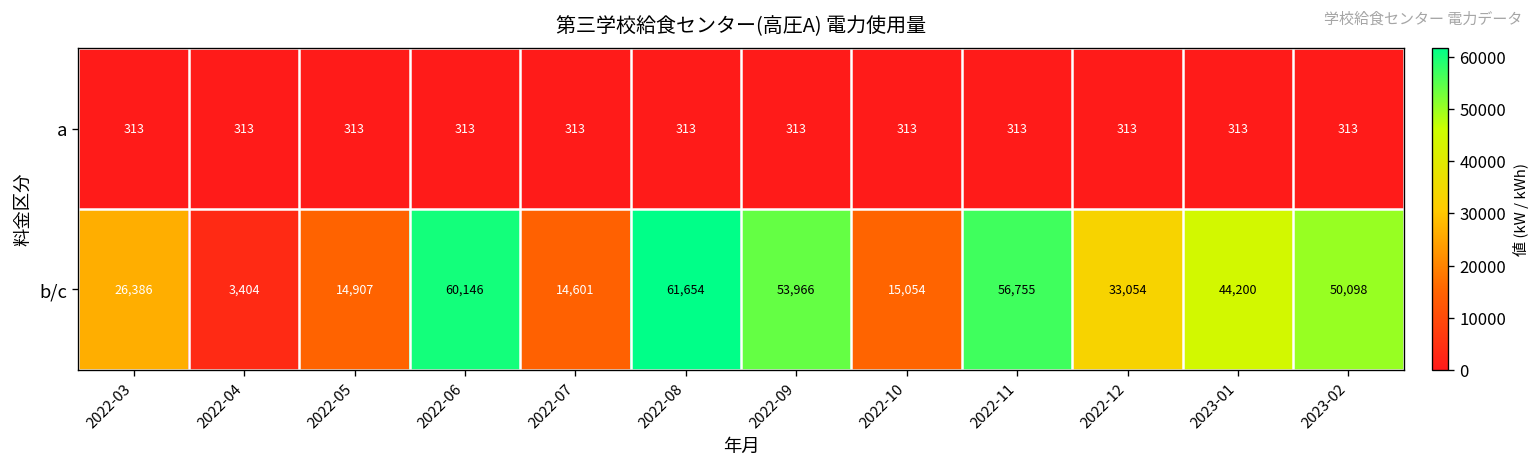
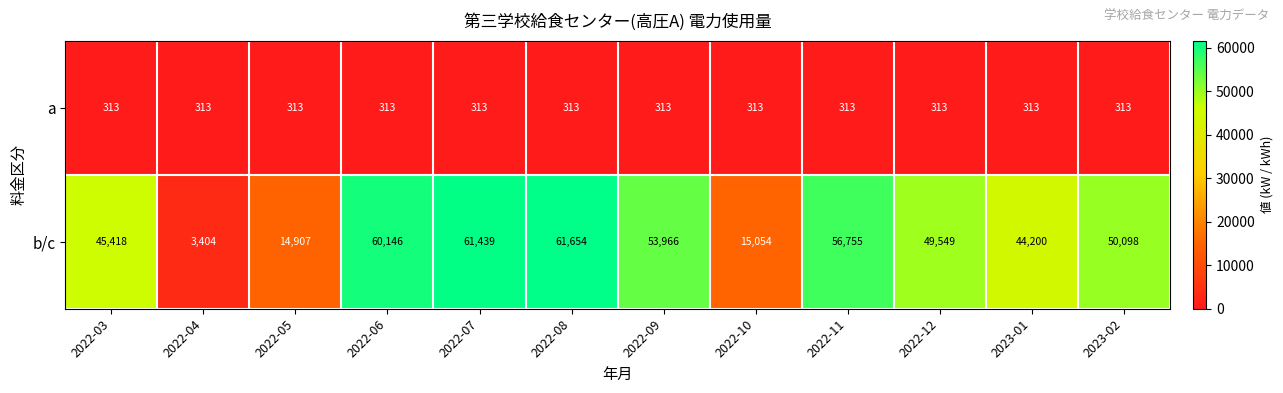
  {
    "a": {
      "2022-03": "313",
      "2022-04": "313",
      "2022-05": "313",
      "2022-06": "313",
      "2022-07": "313",
      "2022-08": "313",
      "2022-09": "313",
      "2022-10": "313",
      "2022-11": "313",
      "2022-12": "313",
      "2023-01": "313",
      "2023-02": "313"
    },
    "b/c": {
-     "2022-03": "26,386",
+     "2022-03": "45,418",
      "2022-04": "3,404",
      "2022-05": "14,907",
      "2022-06": "60,146",
-     "2022-07": "14,601",
+     "2022-07": "61,439",
      "2022-08": "61,654",
      "2022-09": "53,966",
      "2022-10": "15,054",
      "2022-11": "56,755",
-     "2022-12": "33,054",
+     "2022-12": "49,549",
      "2023-01": "44,200",
      "2023-02": "50,098"
    }
  }
